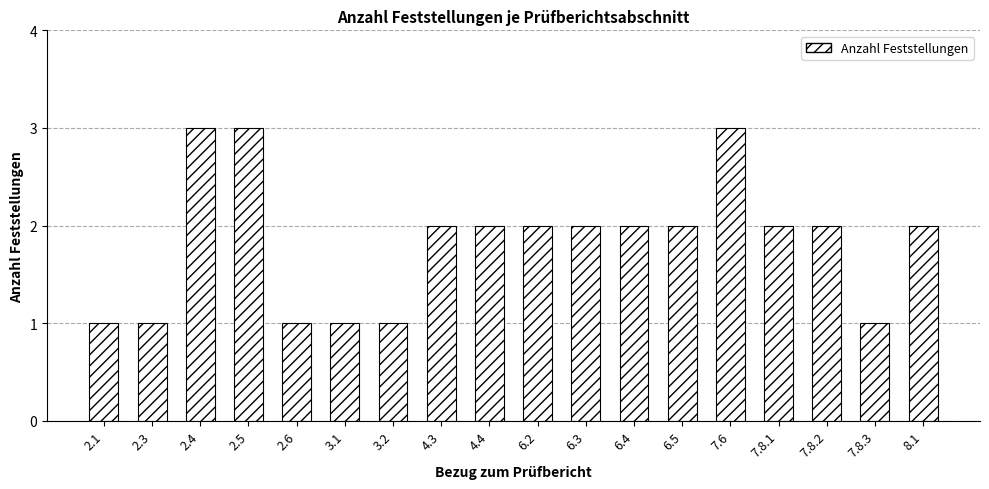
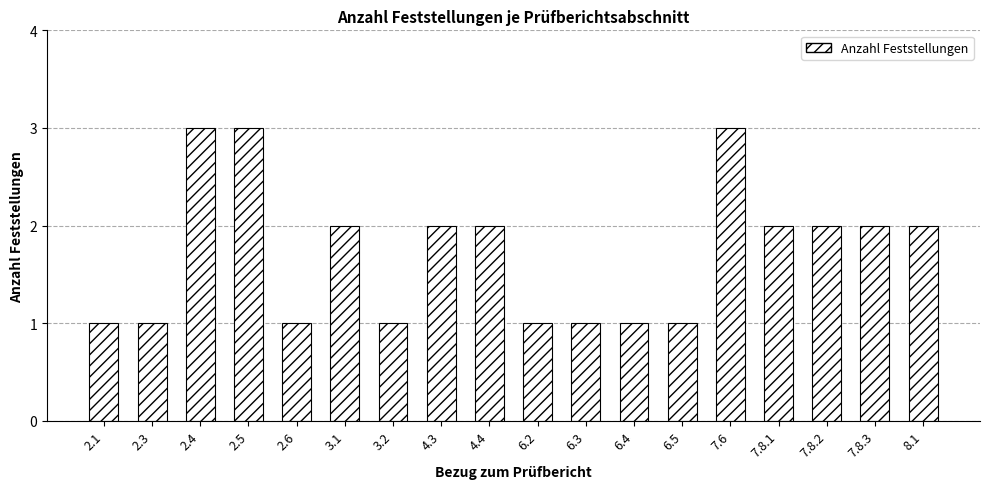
  {
    "2.1": 1,
    "2.3": 1,
    "2.4": 3,
    "2.5": 3,
    "2.6": 1,
-   "3.1": 1,
+   "3.1": 2,
    "3.2": 1,
    "4.3": 2,
    "4.4": 2,
-   "6.2": 2,
-   "6.3": 2,
-   "6.4": 2,
-   "6.5": 2,
+   "6.2": 1,
+   "6.3": 1,
+   "6.4": 1,
+   "6.5": 1,
    "7.6": 3,
    "7.8.1": 2,
    "7.8.2": 2,
-   "7.8.3": 1,
+   "7.8.3": 2,
    "8.1": 2
  }
